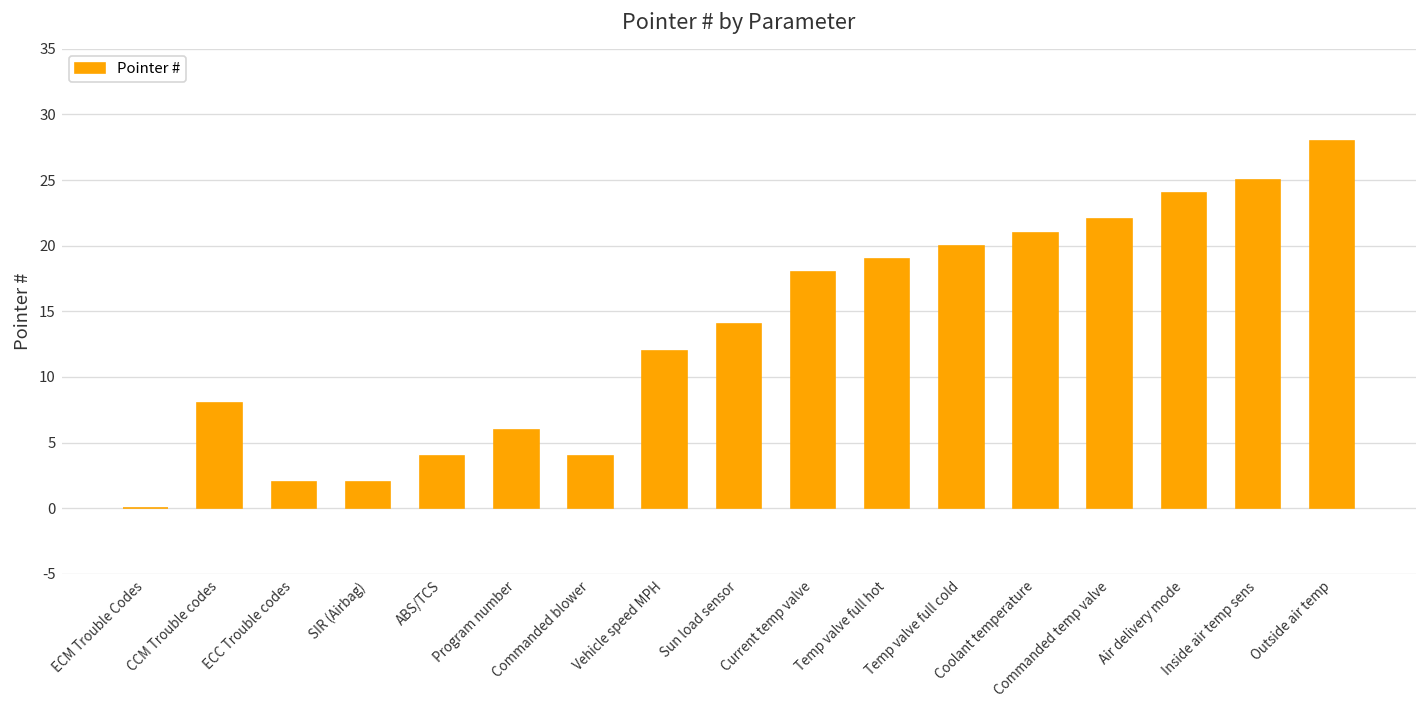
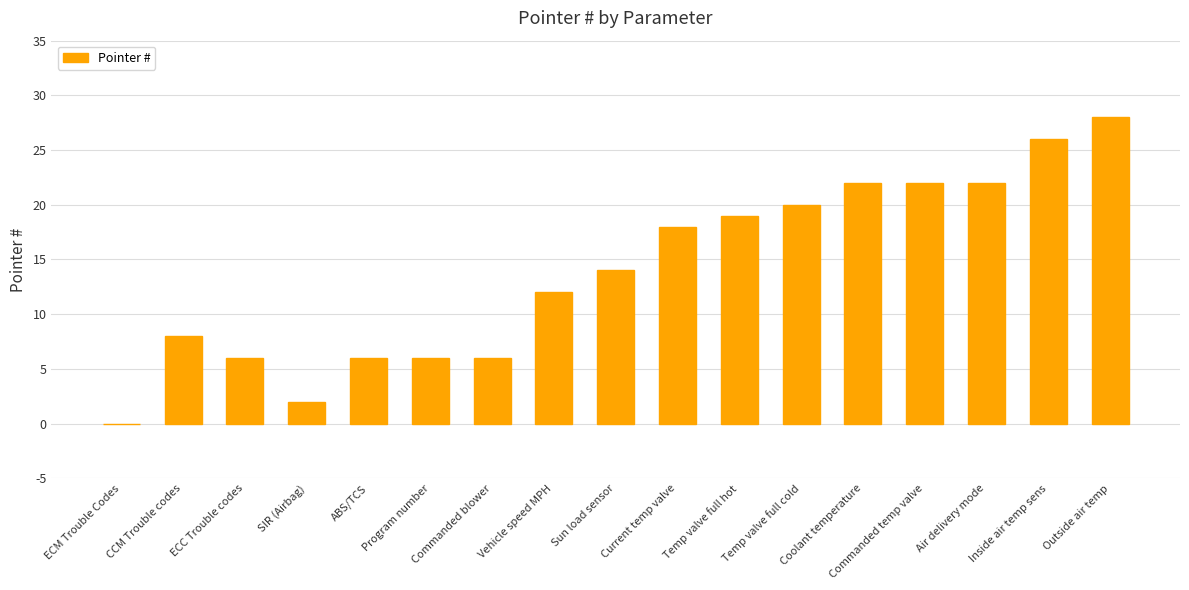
  {
    "ECM Trouble Codes": 0,
    "CCM Trouble codes": 8,
-   "ECC Trouble codes": 2,
+   "ECC Trouble codes": 6,
    "SIR (Airbag)": 2,
-   "ABS/TCS": 4,
+   "ABS/TCS": 6,
    "Program number": 6,
-   "Commanded blower": 4,
+   "Commanded blower": 6,
    "Vehicle speed MPH": 12,
    "Sun load sensor": 14,
    "Current temp valve": 18,
    "Temp valve full hot": 19,
    "Temp valve full cold": 20,
-   "Coolant temperature": 21,
+   "Coolant temperature": 22,
    "Commanded temp valve": 22,
-   "Air delivery mode": 24,
-   "Inside air temp sens": 25,
+   "Air delivery mode": 22,
+   "Inside air temp sens": 26,
    "Outside air temp": 28
  }
